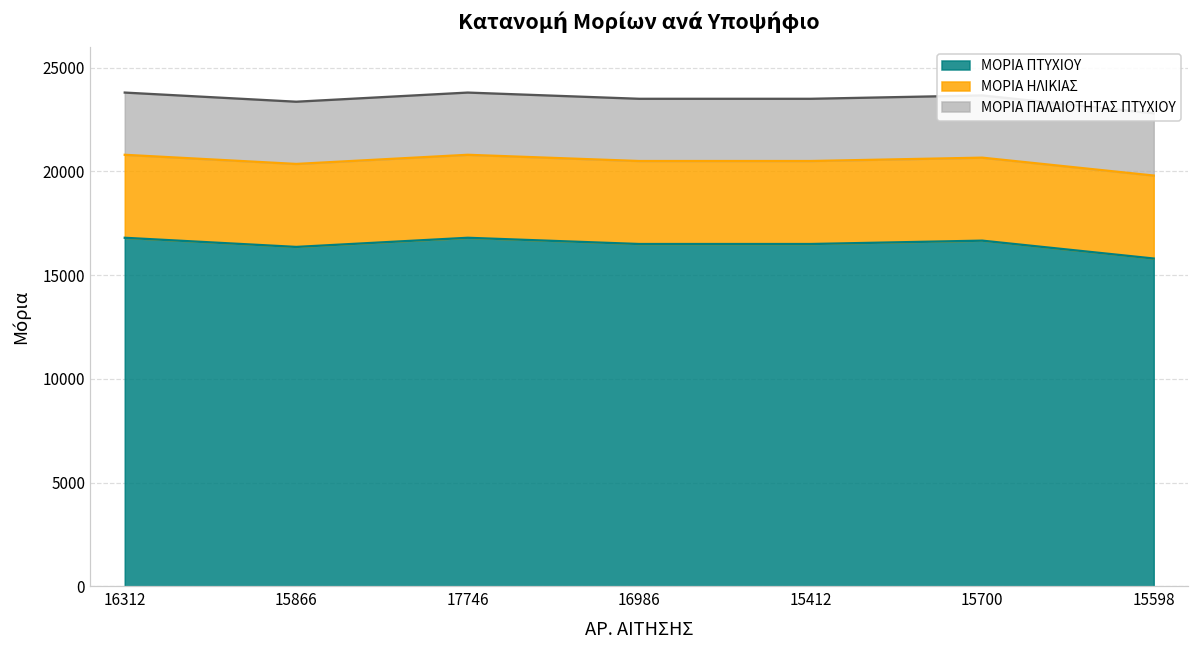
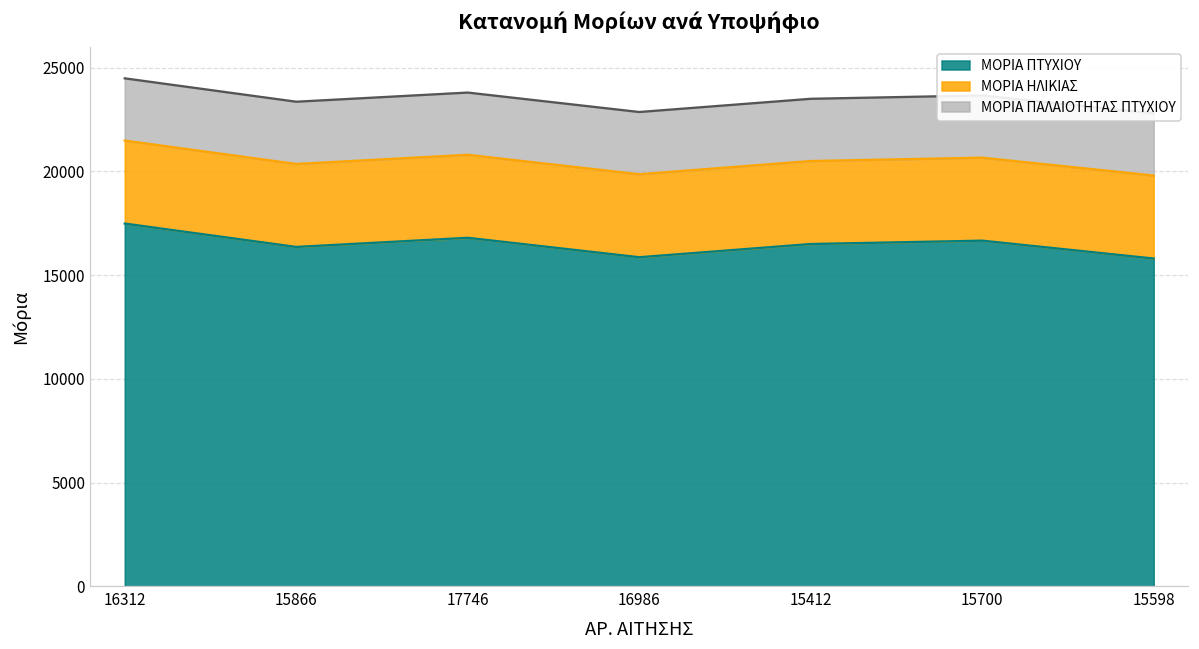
  {
    "ΜΟΡΙΑ ΠΤΥΧΙΟΥ": {
-     "16312": 16800,
+     "16312": 17500,
      "15866": 16400,
      "17746": 16800,
-     "16986": 16500,
+     "16986": 15900,
      "15412": 16500,
      "15700": 16700,
      "15598": 15800
    },
    "ΜΟΡΙΑ ΗΛΙΚΙΑΣ": {
      "16312": 4000,
      "15866": 4000,
      "17746": 4000,
      "16986": 4000,
      "15412": 4000,
      "15700": 4000,
      "15598": 4000
    },
    "ΜΟΡΙΑ ΠΑΛΑΙΟΤΗΤΑΣ ΠΤΥΧΙΟΥ": {
      "16312": 3000,
      "15866": 3000,
      "17746": 3000,
      "16986": 3000,
      "15412": 3000
    }
  }
